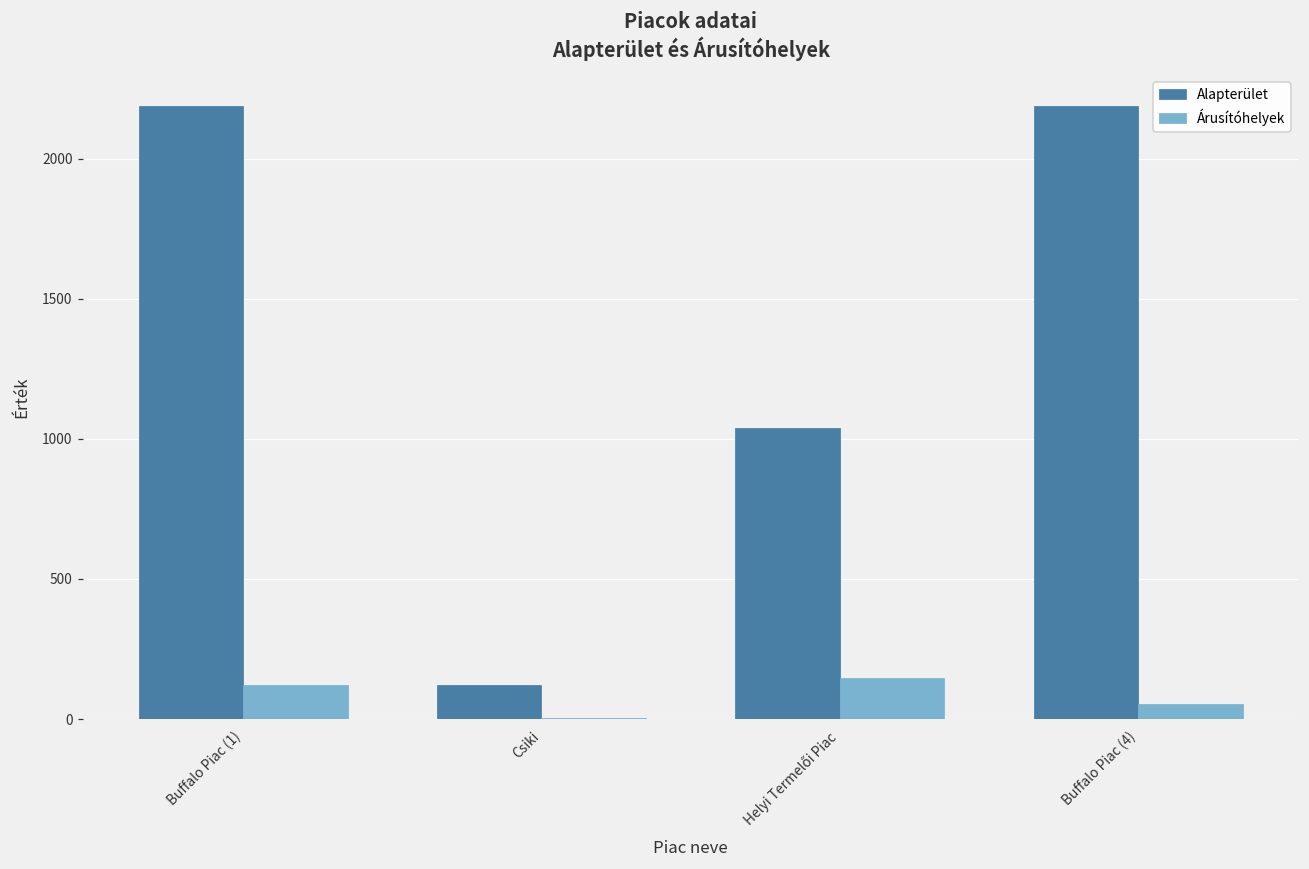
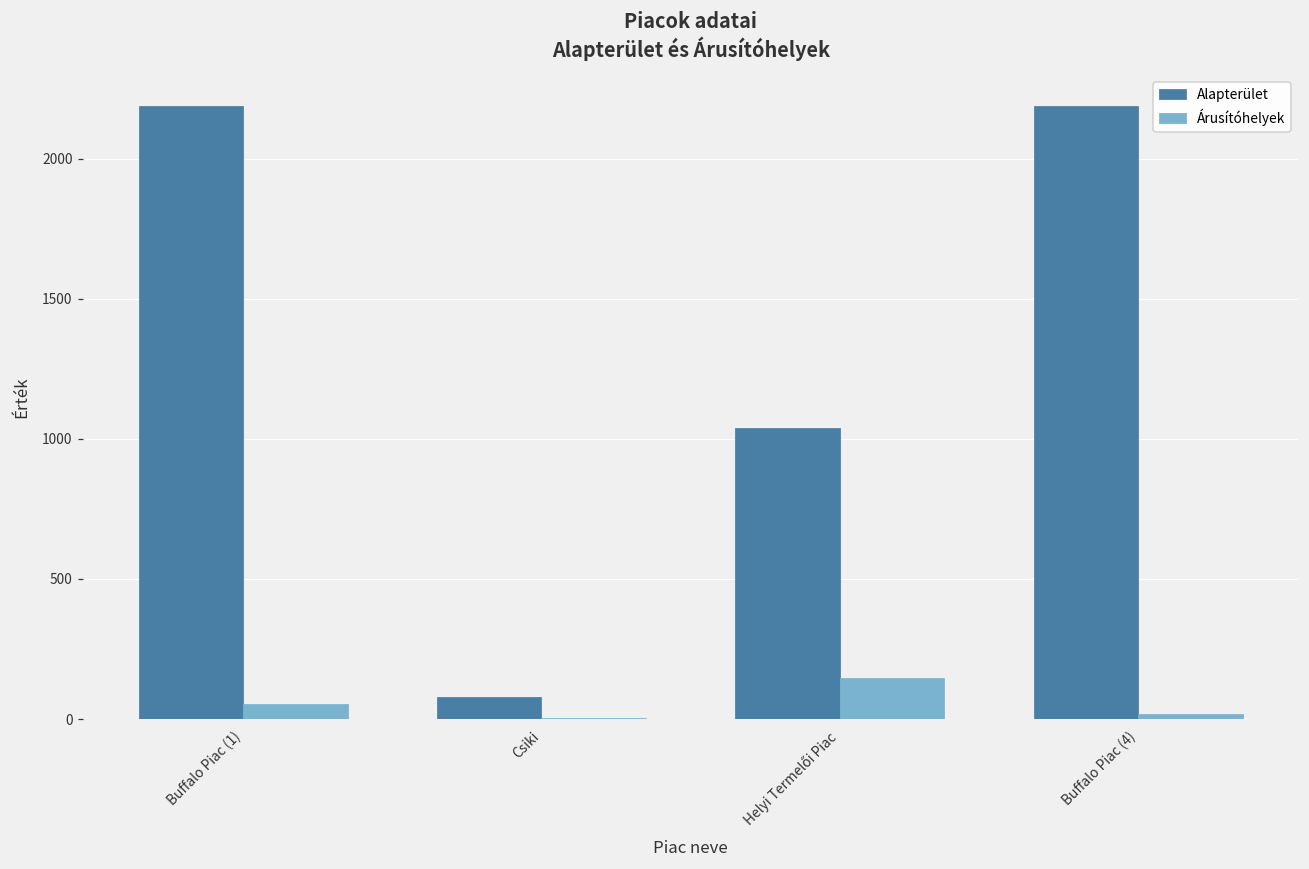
  {
    "Alapterület": {
      "Buffalo Piac (1)": 2190,
-     "Csiki": 120,
+     "Csiki": 80,
      "Helyi Termelői Piac": 1040,
      "Buffalo Piac (4)": 2190
    },
    "Árusítóhelyek": {
-     "Buffalo Piac (1)": 120,
+     "Buffalo Piac (1)": 50,
      "Helyi Termelői Piac": 150,
-     "Buffalo Piac (4)": 50
+     "Buffalo Piac (4)": 20
    }
  }
